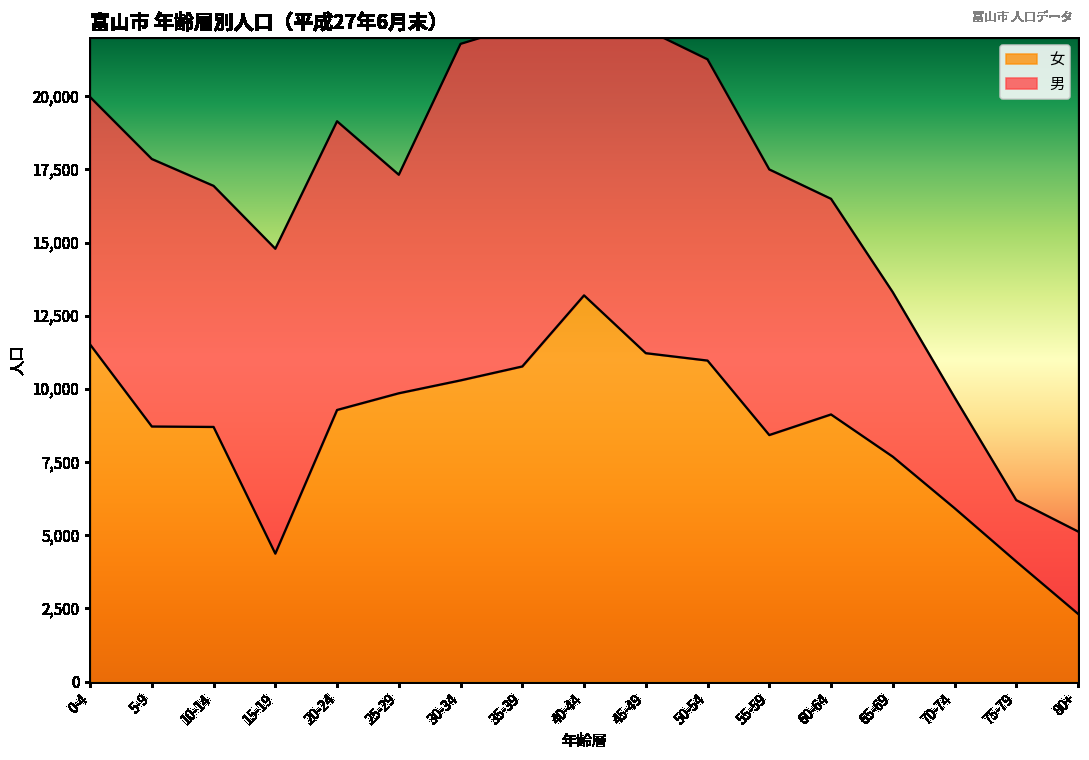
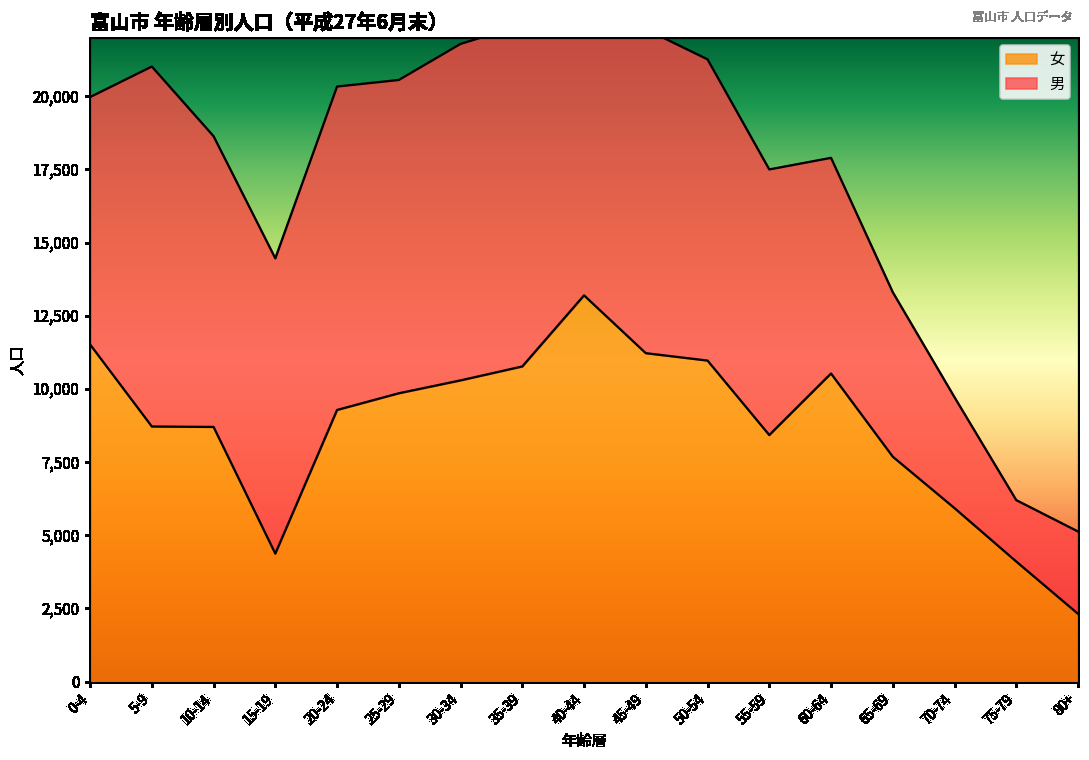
  {
    "女": {
      "0-4": "11,500",
      "5-9": "8,700",
      "10-14": "8,700",
      "15-19": "4,400",
      "20-24": "9,300",
      "25-29": "9,800",
      "30-34": "10,300",
      "35-39": "10,800",
      "40-44": "13,200",
      "45-49": "11,200",
      "50-54": "11,000",
      "55-59": "8,400",
-     "60-64": "9,100",
+     "60-64": "10,500",
      "65-69": "7,700",
      "70-74": "5,900",
      "75-79": "4,100",
      "80+": "2,300"
    },
    "男": {
      "0-4": "8,500",
-     "5-9": "9,100",
-     "10-14": "8,200",
-     "15-19": "10,400",
-     "20-24": "9,900",
-     "25-29": "7,500",
+     "5-9": "12,300",
+     "10-14": "9,900",
+     "15-19": "10,100",
+     "20-24": "11,100",
+     "25-29": "10,700",
      "30-34": "11,500",
      "50-54": "10,300",
      "55-59": "9,100",
      "60-64": "7,400",
      "65-69": "5,600",
      "70-74": "3,800",
      "75-79": "2,100",
      "80+": "2,800"
    }
  }
